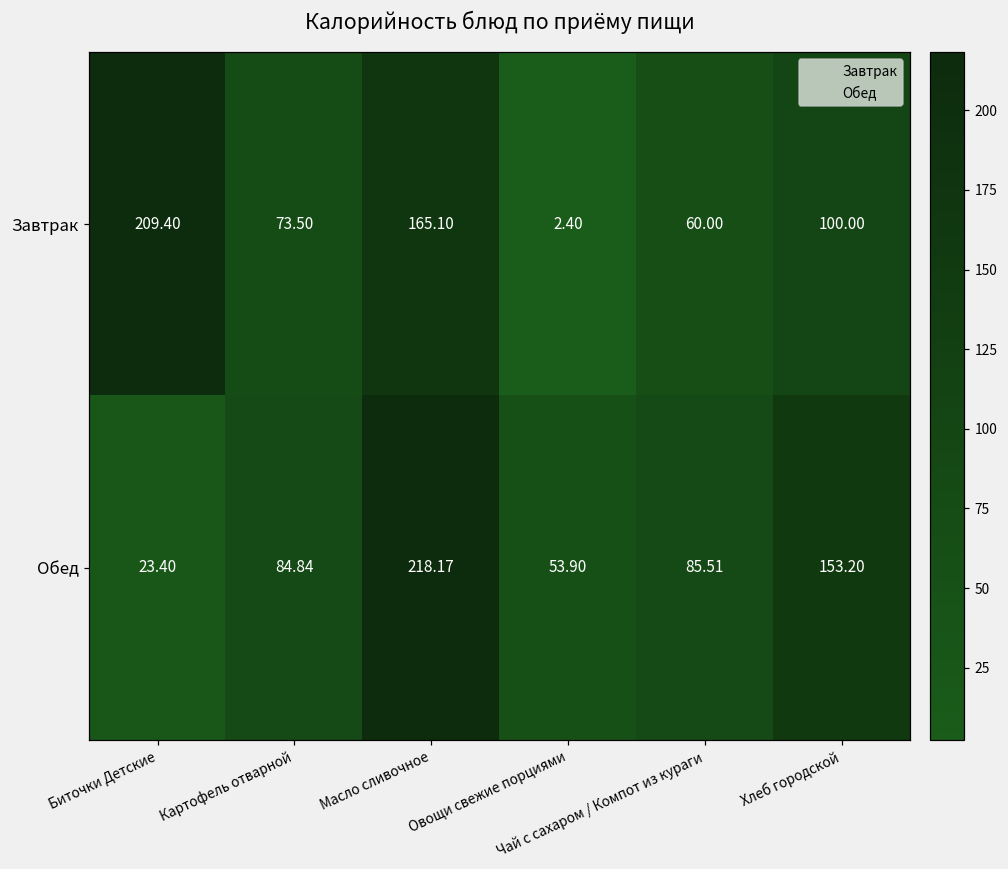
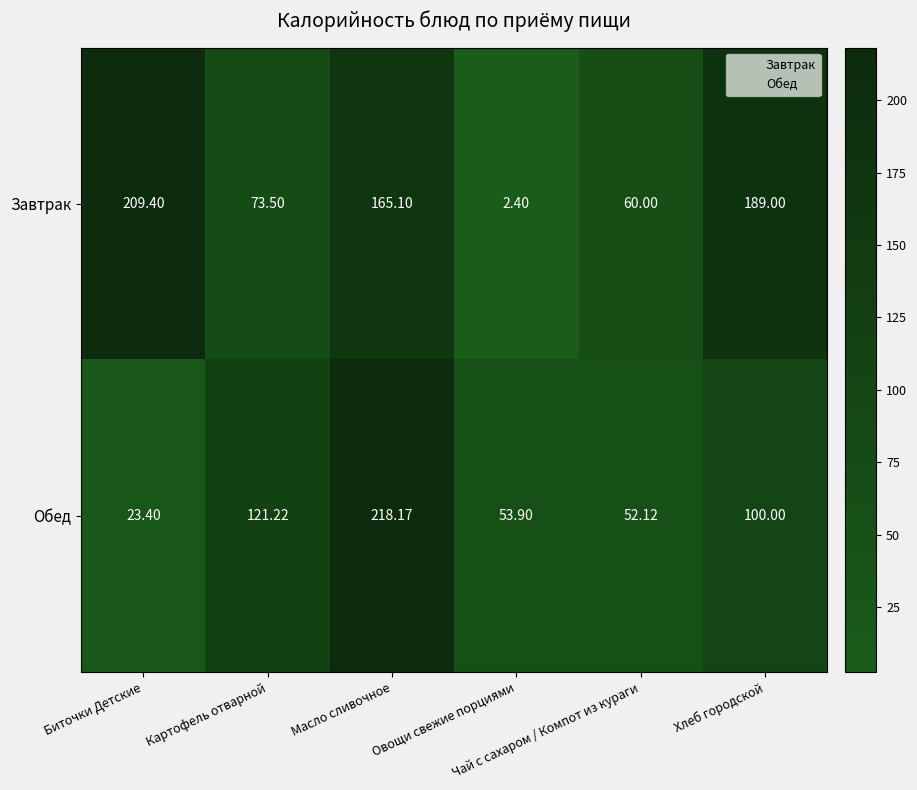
  {
    "Завтрак": {
      "Биточки Детские": 209.40,
      "Картофель отварной": 73.50,
      "Масло сливочное": 165.10,
      "Овощи свежие порциями": 2.40,
      "Чай с сахаром / Компот из кураги": 60.00,
-     "Хлеб городской": 100.00
+     "Хлеб городской": 189.00
    },
    "Обед": {
      "Биточки Детские": 23.40,
-     "Картофель отварной": 84.84,
+     "Картофель отварной": 121.22,
      "Масло сливочное": 218.17,
      "Овощи свежие порциями": 53.90,
-     "Чай с сахаром / Компот из кураги": 85.51,
-     "Хлеб городской": 153.20
+     "Чай с сахаром / Компот из кураги": 52.12,
+     "Хлеб городской": 100.00
    }
  }
